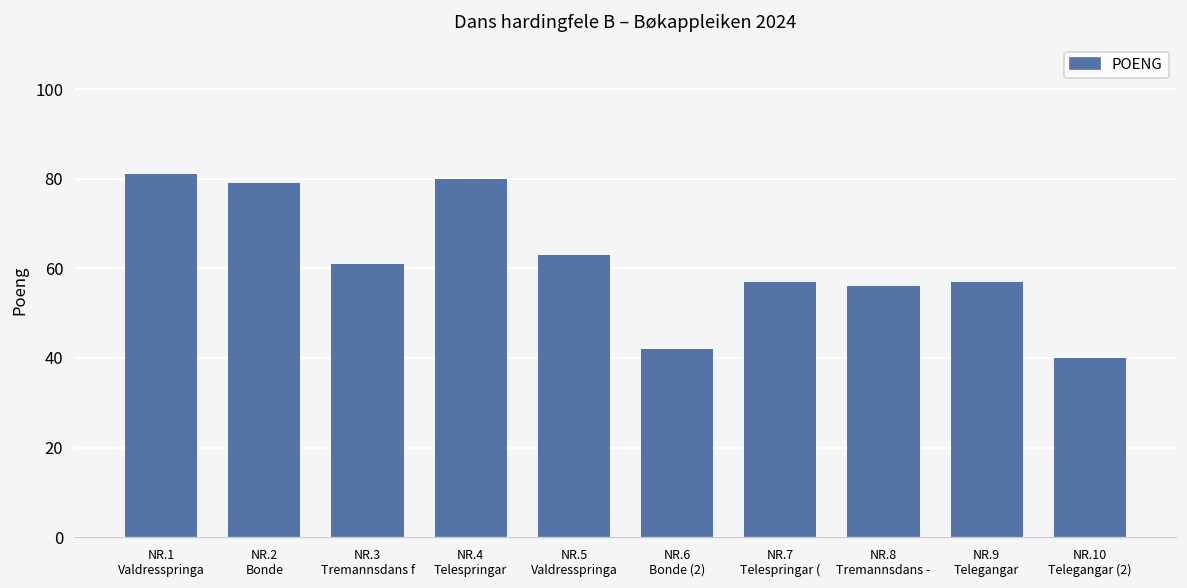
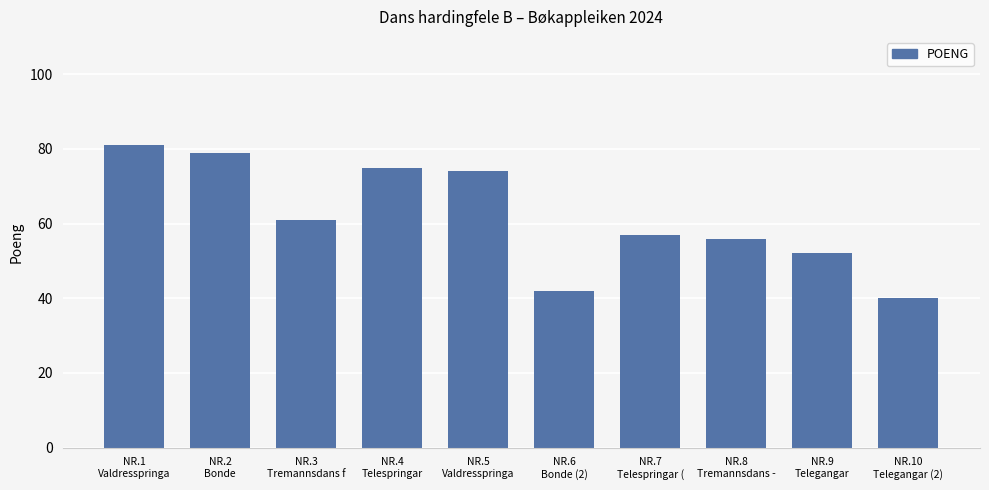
  {
    "NR.1 Valdresspringa": 81,
    "NR.2 Bonde": 79,
    "NR.3 Tremannsdans f": 61,
-   "NR.4 Telespringar": 80,
-   "NR.5 Valdresspringa": 63,
+   "NR.4 Telespringar": 75,
+   "NR.5 Valdresspringa": 74,
    "NR.6 Bonde (2)": 42,
    "NR.7 Telespringar (": 57,
    "NR.8 Tremannsdans -": 56,
-   "NR.9 Telegangar": 57,
+   "NR.9 Telegangar": 52,
    "NR.10 Telegangar (2)": 40
  }
